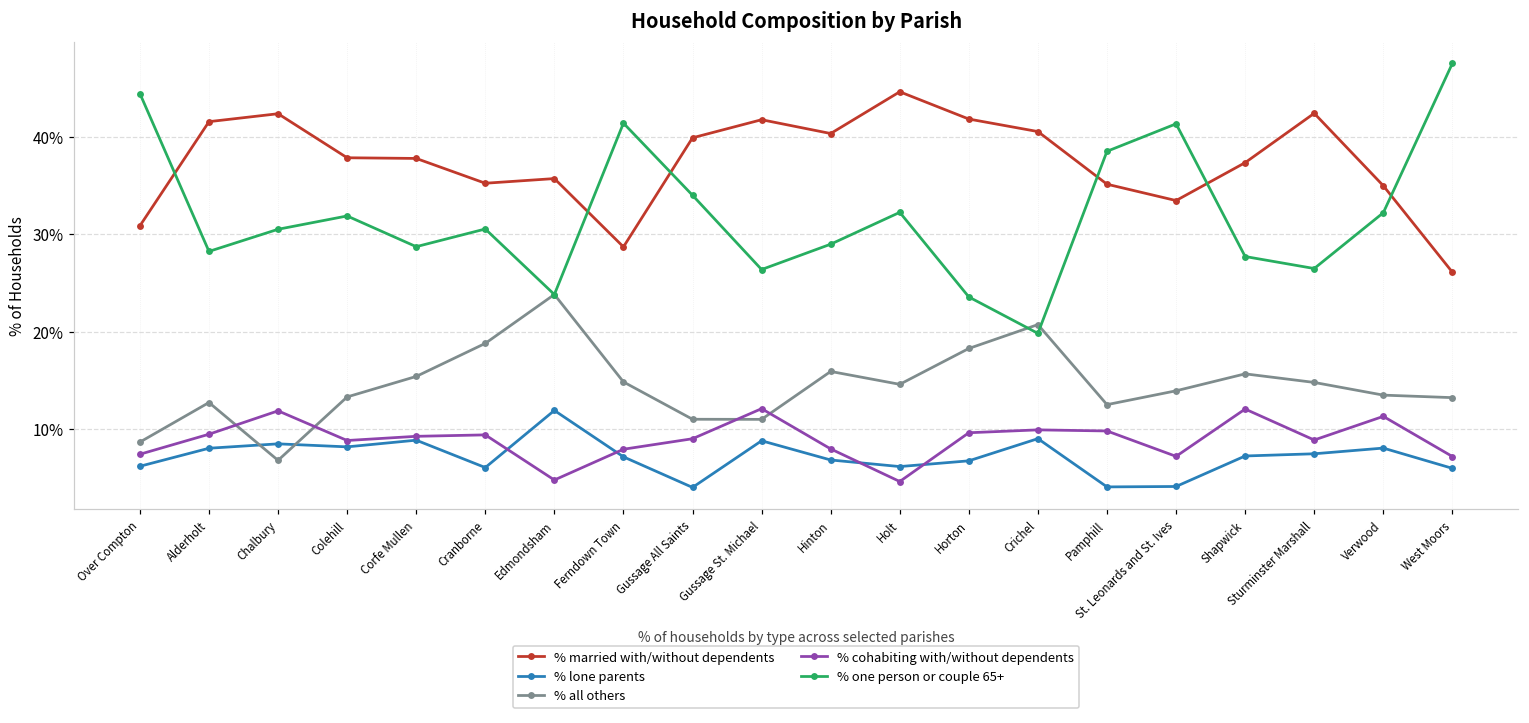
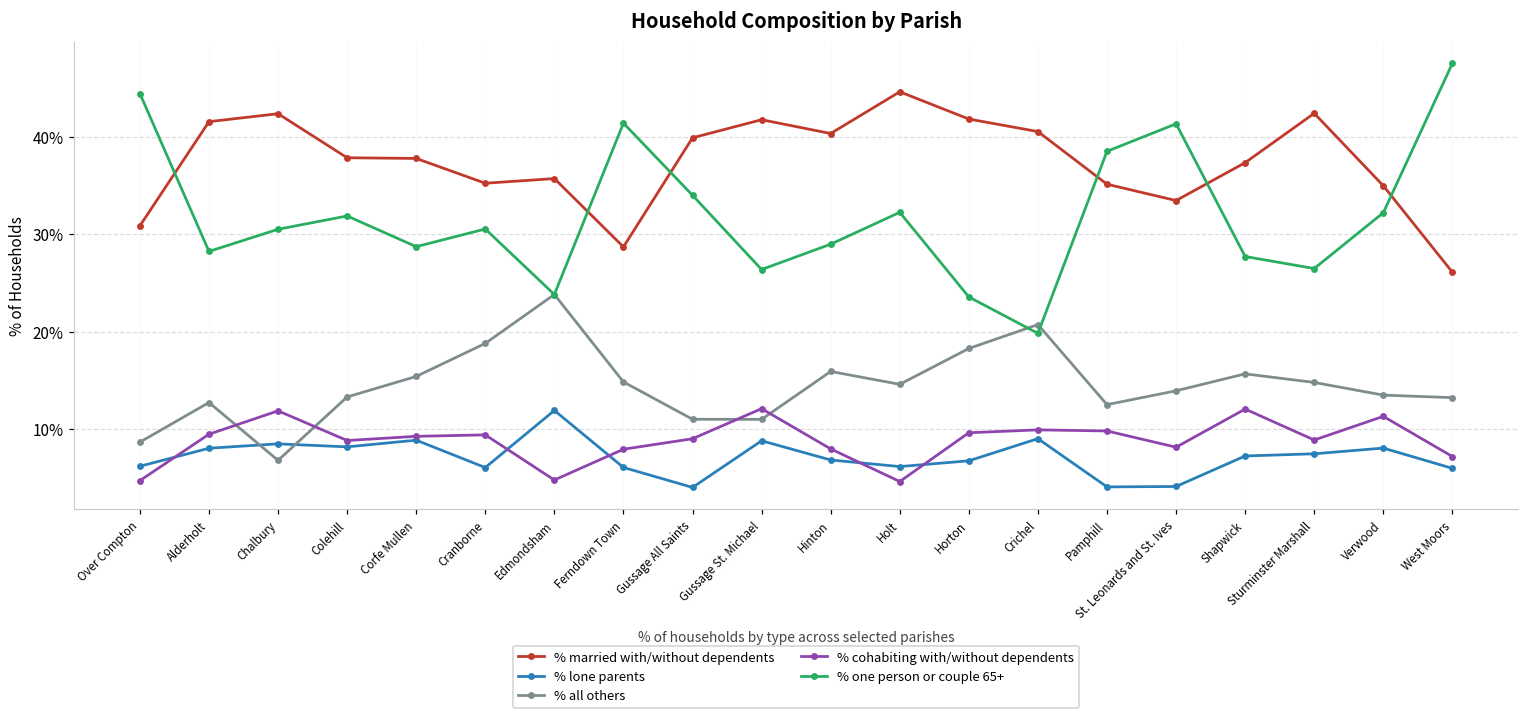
  {
    "% married with/without dependents": {
      "Over Compton": "31%",
      "Alderholt": "42%",
      "Chalbury": "42%",
      "Colehill": "38%",
      "Corfe Mullen": "38%",
      "Cranborne": "35%",
      "Edmondsham": "36%",
      "Ferndown Town": "29%",
      "Gussage All Saints": "40%",
      "Gussage St. Michael": "42%",
      "Hinton": "40%",
      "Holt": "45%",
      "Horton": "42%",
      "Crichel": "41%",
      "Pamphill": "35%",
      "St. Leonards and St. Ives": "33%",
      "Shapwick": "37%",
      "Sturminster Marshall": "42%",
      "Verwood": "35%",
      "West Moors": "26%"
    },
    "% lone parents": {
      "Over Compton": "6%",
      "Alderholt": "8%",
      "Chalbury": "8%",
      "Colehill": "8%",
      "Corfe Mullen": "9%",
      "Cranborne": "6%",
      "Edmondsham": "12%",
-     "Ferndown Town": "7%",
+     "Ferndown Town": "6%",
      "Gussage All Saints": "4%",
      "Gussage St. Michael": "9%",
      "Hinton": "7%",
      "Holt": "6%",
      "Horton": "7%",
      "Crichel": "9%",
      "Pamphill": "4%",
      "St. Leonards and St. Ives": "4%",
      "Shapwick": "7%",
      "Sturminster Marshall": "7%",
      "Verwood": "8%",
      "West Moors": "6%"
    },
    "% all others": {
      "Over Compton": "9%",
      "Alderholt": "13%",
      "Chalbury": "7%",
      "Colehill": "13%",
      "Corfe Mullen": "15%",
      "Cranborne": "19%",
      "Ferndown Town": "15%",
      "Gussage All Saints": "11%",
      "Gussage St. Michael": "11%",
      "Hinton": "16%",
      "Holt": "15%",
      "Horton": "18%",
      "Crichel": "21%",
      "Pamphill": "13%",
      "St. Leonards and St. Ives": "14%",
      "Shapwick": "16%",
      "Sturminster Marshall": "15%",
      "Verwood": "13%",
      "West Moors": "13%"
    },
    "% cohabiting with/without dependents": {
-     "Over Compton": "7%",
+     "Over Compton": "5%",
      "Alderholt": "9%",
      "Chalbury": "12%",
      "Colehill": "9%",
      "Corfe Mullen": "9%",
      "Cranborne": "9%",
      "Edmondsham": "5%",
      "Ferndown Town": "8%",
      "Gussage All Saints": "9%",
      "Gussage St. Michael": "12%",
      "Hinton": "8%",
      "Holt": "5%",
      "Horton": "10%",
      "Crichel": "10%",
      "Pamphill": "10%",
-     "St. Leonards and St. Ives": "7%",
+     "St. Leonards and St. Ives": "8%",
      "Shapwick": "12%",
      "Sturminster Marshall": "9%",
      "Verwood": "11%",
      "West Moors": "7%"
    },
    "% one person or couple 65+": {
      "Over Compton": "44%",
      "Alderholt": "28%",
      "Chalbury": "31%",
      "Colehill": "32%",
      "Corfe Mullen": "29%",
      "Cranborne": "31%",
      "Ferndown Town": "41%",
      "Gussage All Saints": "34%",
      "Gussage St. Michael": "26%",
      "Hinton": "29%",
      "Holt": "32%",
      "Horton": "24%",
      "Crichel": "20%",
      "Pamphill": "39%",
      "St. Leonards and St. Ives": "41%",
      "Shapwick": "28%",
      "Sturminster Marshall": "26%",
      "Verwood": "32%",
      "West Moors": "48%"
    }
  }
